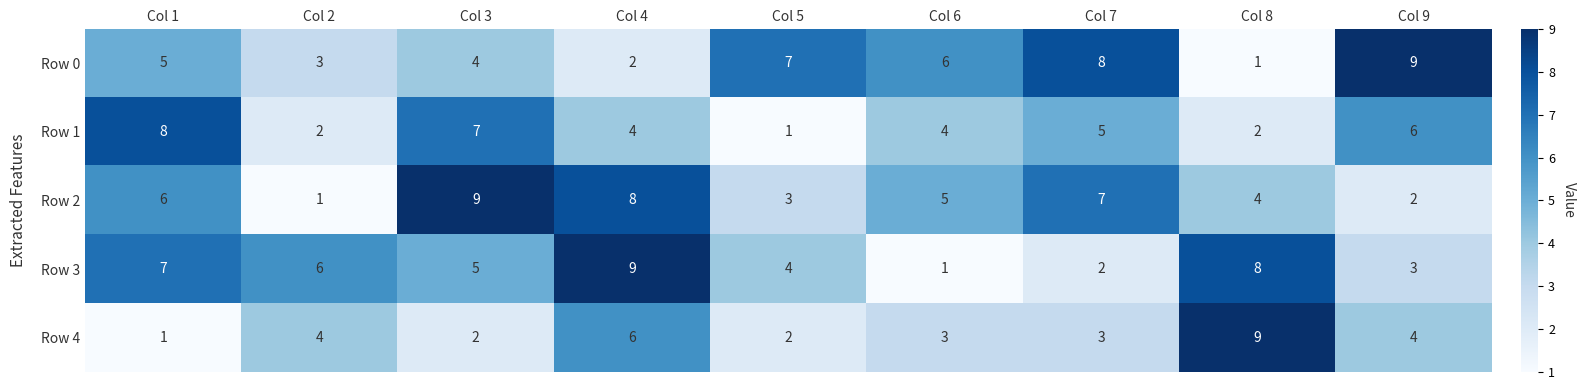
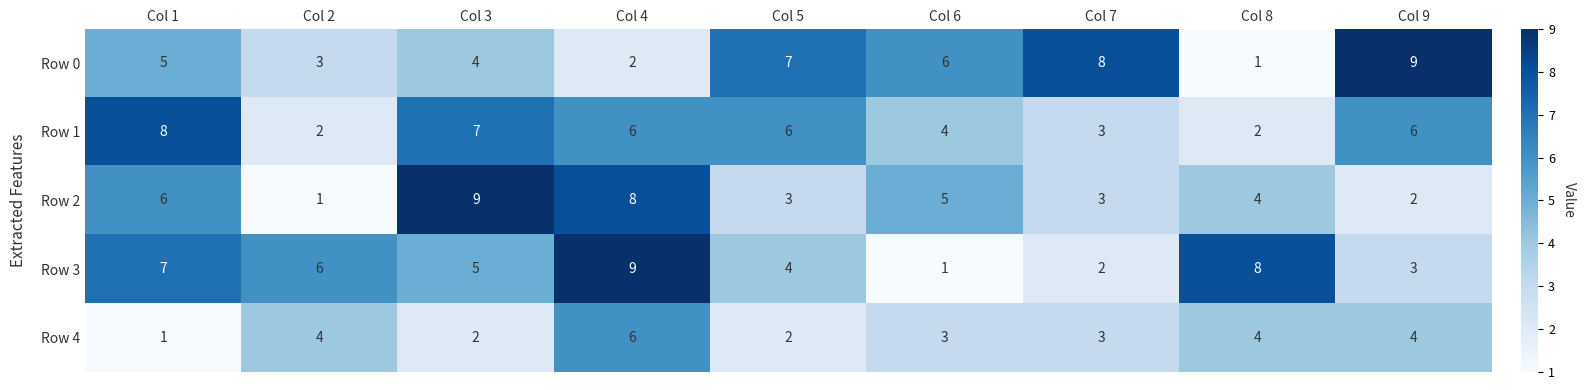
  {
    "Row 0": {
      "Col 1": 5,
      "Col 2": 3,
      "Col 3": 4,
      "Col 4": 2,
      "Col 5": 7,
      "Col 6": 6,
      "Col 7": 8,
      "Col 8": 1,
      "Col 9": 9
    },
    "Row 1": {
      "Col 1": 8,
      "Col 2": 2,
      "Col 3": 7,
-     "Col 4": 4,
-     "Col 5": 1,
+     "Col 4": 6,
+     "Col 5": 6,
      "Col 6": 4,
-     "Col 7": 5,
+     "Col 7": 3,
      "Col 8": 2,
      "Col 9": 6
    },
    "Row 2": {
      "Col 1": 6,
      "Col 2": 1,
      "Col 3": 9,
      "Col 4": 8,
      "Col 5": 3,
      "Col 6": 5,
-     "Col 7": 7,
+     "Col 7": 3,
      "Col 8": 4,
      "Col 9": 2
    },
    "Row 3": {
      "Col 1": 7,
      "Col 2": 6,
      "Col 3": 5,
      "Col 4": 9,
      "Col 5": 4,
      "Col 6": 1,
      "Col 7": 2,
      "Col 8": 8,
      "Col 9": 3
    },
    "Row 4": {
      "Col 1": 1,
      "Col 2": 4,
      "Col 3": 2,
      "Col 4": 6,
      "Col 5": 2,
      "Col 6": 3,
      "Col 7": 3,
-     "Col 8": 9,
+     "Col 8": 4,
      "Col 9": 4
    }
  }
